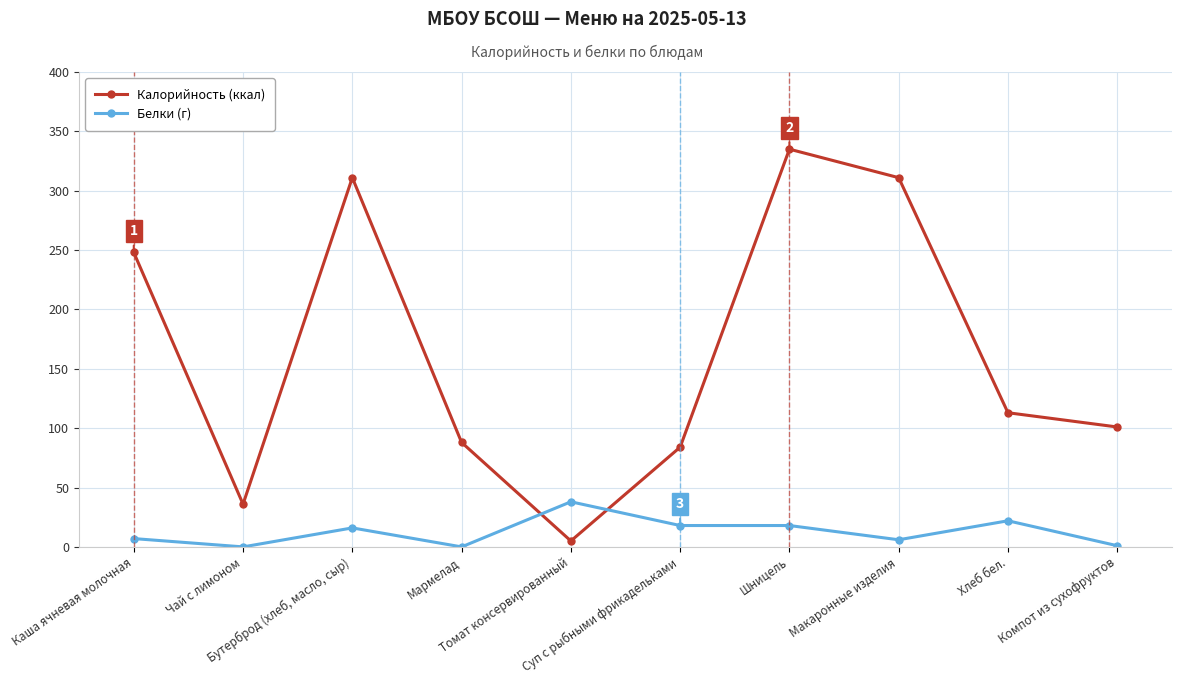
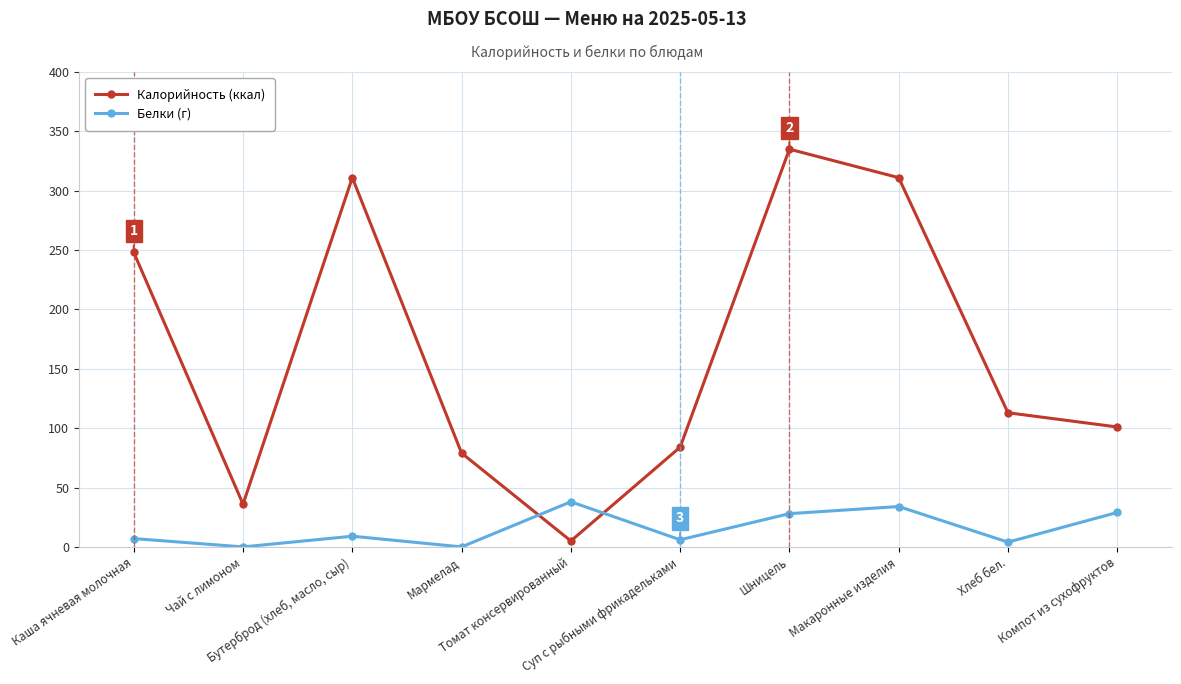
  {
    "Калорийность (ккал)": {
      "Чай с лимоном": 36,
      "Бутерброд (хлеб, масло, сыр)": 311,
-     "Мармелад": 88,
+     "Мармелад": 79,
      "Томат консервированный": 5,
      "Суп с рыбными фрикадельками": 84,
      "Макаронные изделия": 311,
      "Хлеб бел.": 113,
      "Компот из сухофруктов": 101
    },
    "Белки (г)": {
      "Каша ячневая молочная": 7,
      "Чай с лимоном": 0,
-     "Бутерброд (хлеб, масло, сыр)": 16,
+     "Бутерброд (хлеб, масло, сыр)": 9,
      "Мармелад": 0,
      "Томат консервированный": 38,
-     "Суп с рыбными фрикадельками": 18,
-     "Шницель": 18,
-     "Макаронные изделия": 6,
-     "Хлеб бел.": 22,
-     "Компот из сухофруктов": 1
+     "Суп с рыбными фрикадельками": 6,
+     "Шницель": 28,
+     "Макаронные изделия": 34,
+     "Хлеб бел.": 4,
+     "Компот из сухофруктов": 29
    }
  }
